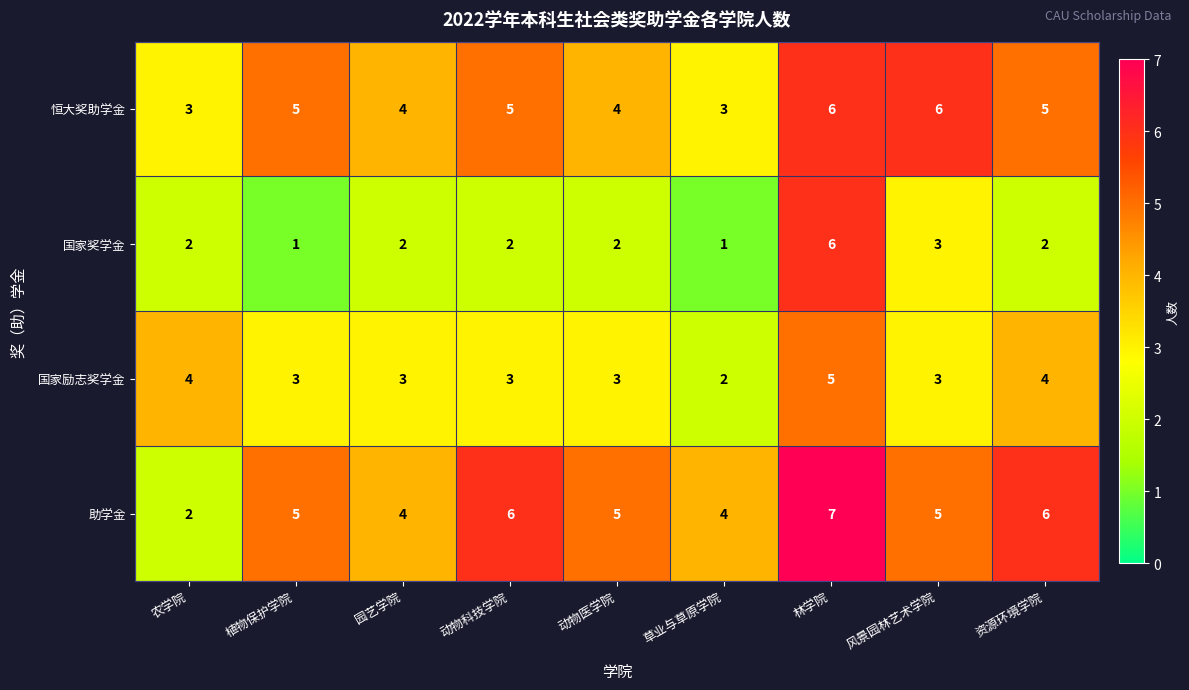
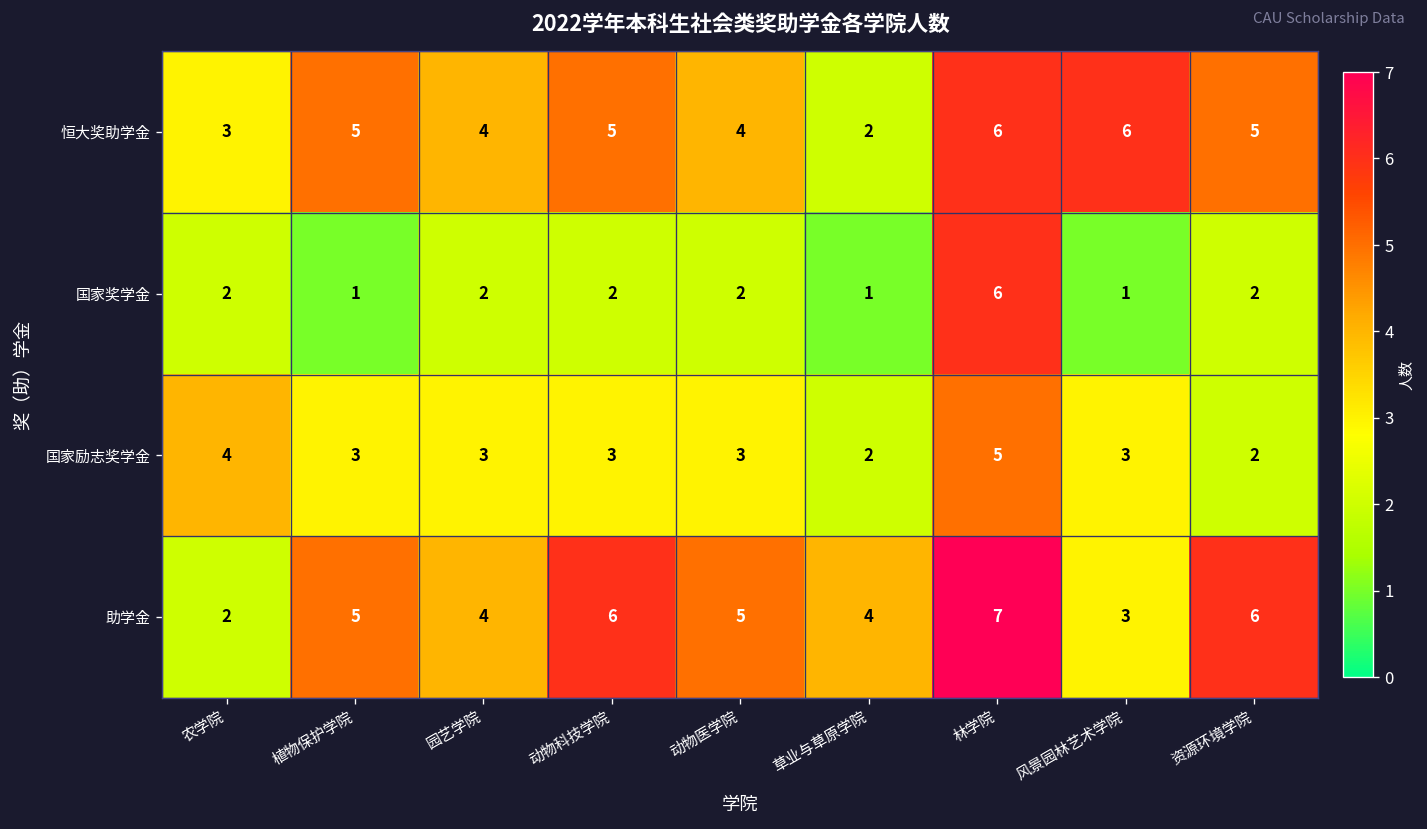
  {
    "恒大奖助学金": {
      "农学院": 3,
      "植物保护学院": 5,
      "园艺学院": 4,
      "动物科技学院": 5,
      "动物医学院": 4,
-     "草业与草原学院": 3,
+     "草业与草原学院": 2,
      "林学院": 6,
      "风景园林艺术学院": 6,
      "资源环境学院": 5
    },
    "国家奖学金": {
      "农学院": 2,
      "植物保护学院": 1,
      "园艺学院": 2,
      "动物科技学院": 2,
      "动物医学院": 2,
      "草业与草原学院": 1,
      "林学院": 6,
-     "风景园林艺术学院": 3,
+     "风景园林艺术学院": 1,
      "资源环境学院": 2
    },
    "国家励志奖学金": {
      "农学院": 4,
      "植物保护学院": 3,
      "园艺学院": 3,
      "动物科技学院": 3,
      "动物医学院": 3,
      "草业与草原学院": 2,
      "林学院": 5,
      "风景园林艺术学院": 3,
-     "资源环境学院": 4
+     "资源环境学院": 2
    },
    "助学金": {
      "农学院": 2,
      "植物保护学院": 5,
      "园艺学院": 4,
      "动物科技学院": 6,
      "动物医学院": 5,
      "草业与草原学院": 4,
      "林学院": 7,
-     "风景园林艺术学院": 5,
+     "风景园林艺术学院": 3,
      "资源环境学院": 6
    }
  }
